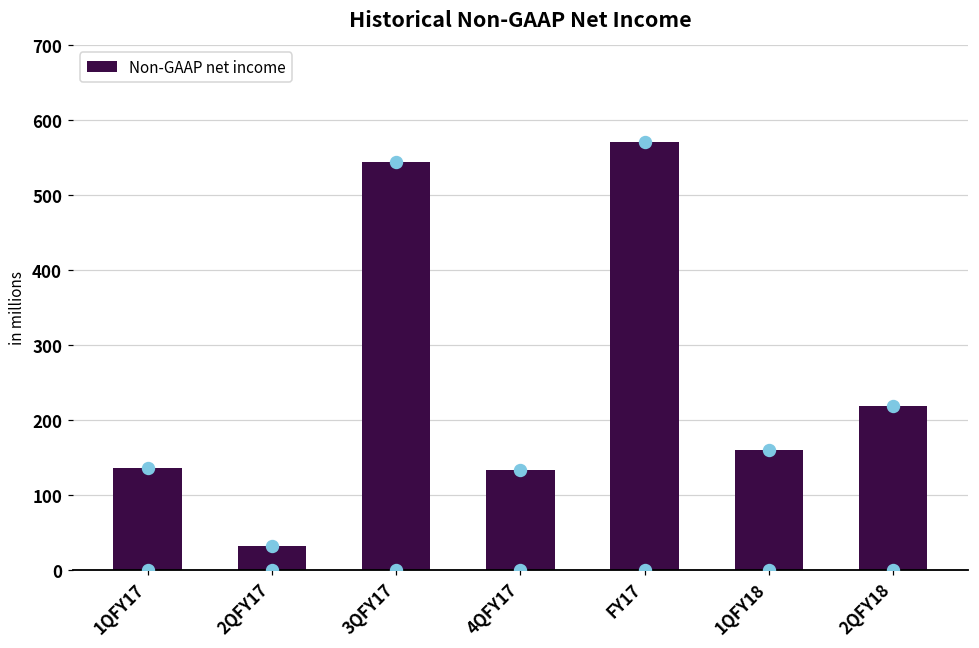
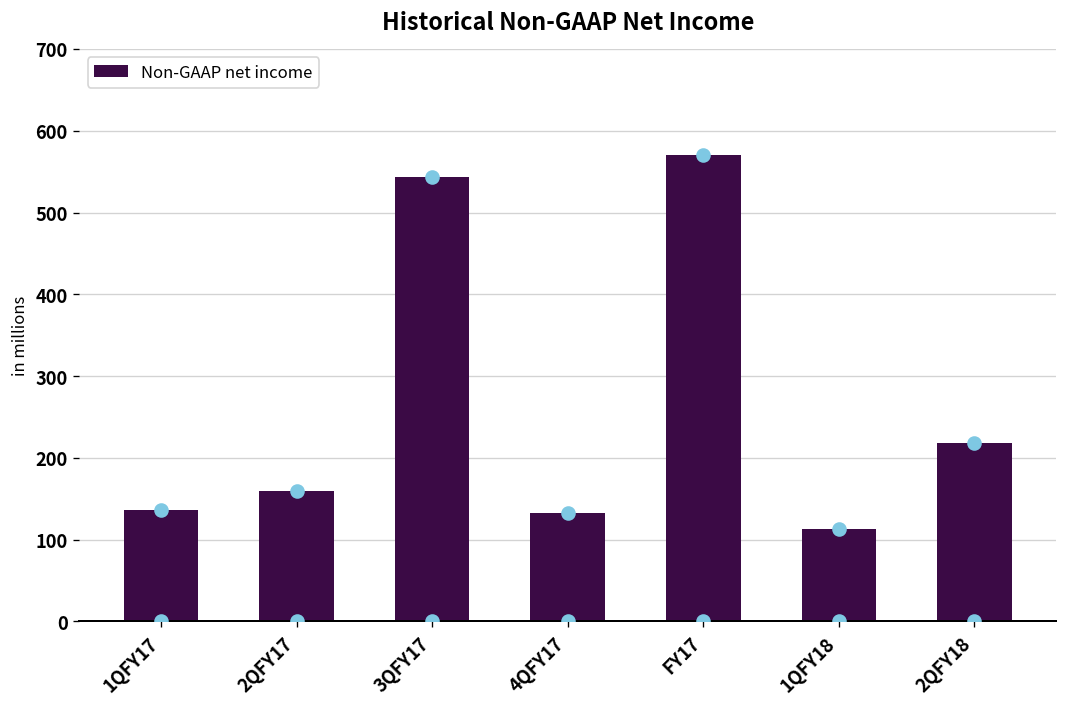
  {
    "Non-GAAP net income": {
      "1QFY17": 140,
-     "2QFY17": 30,
+     "2QFY17": 160,
      "3QFY17": 540,
      "4QFY17": 130,
      "FY17": 570,
-     "1QFY18": 160,
+     "1QFY18": 110,
      "2QFY18": 220
    }
  }
